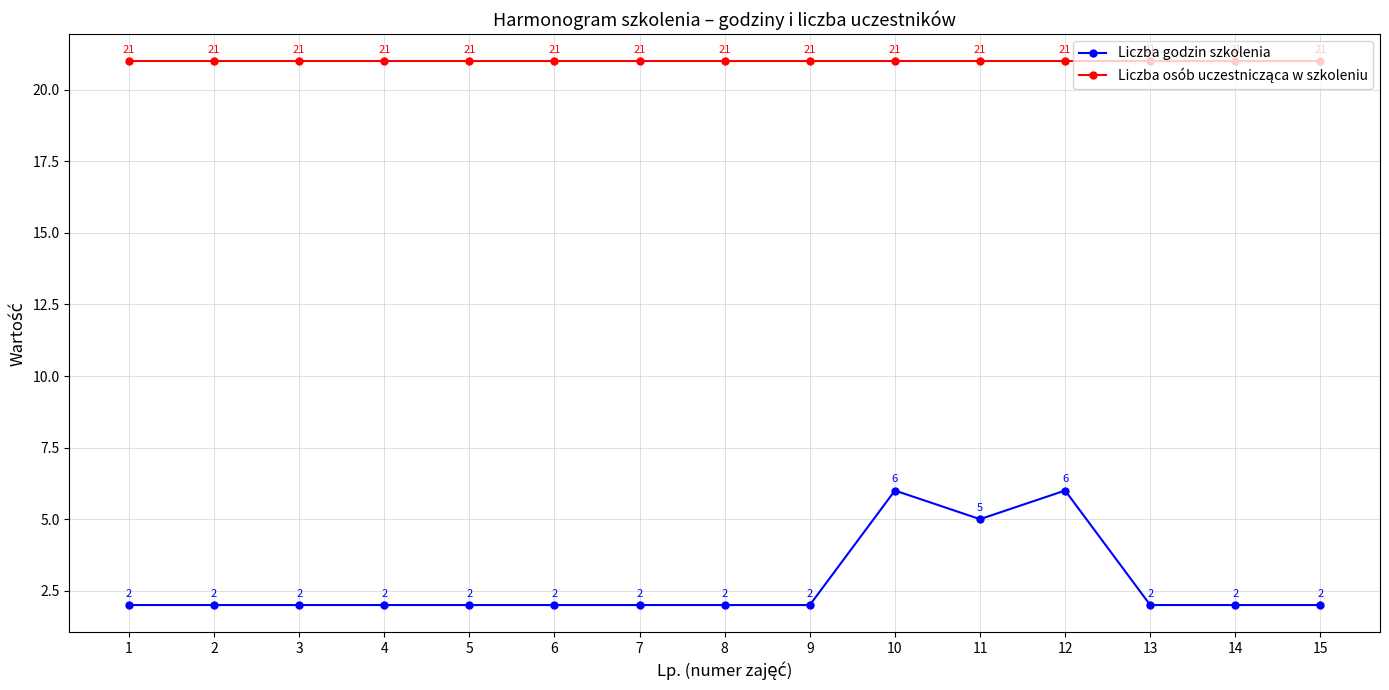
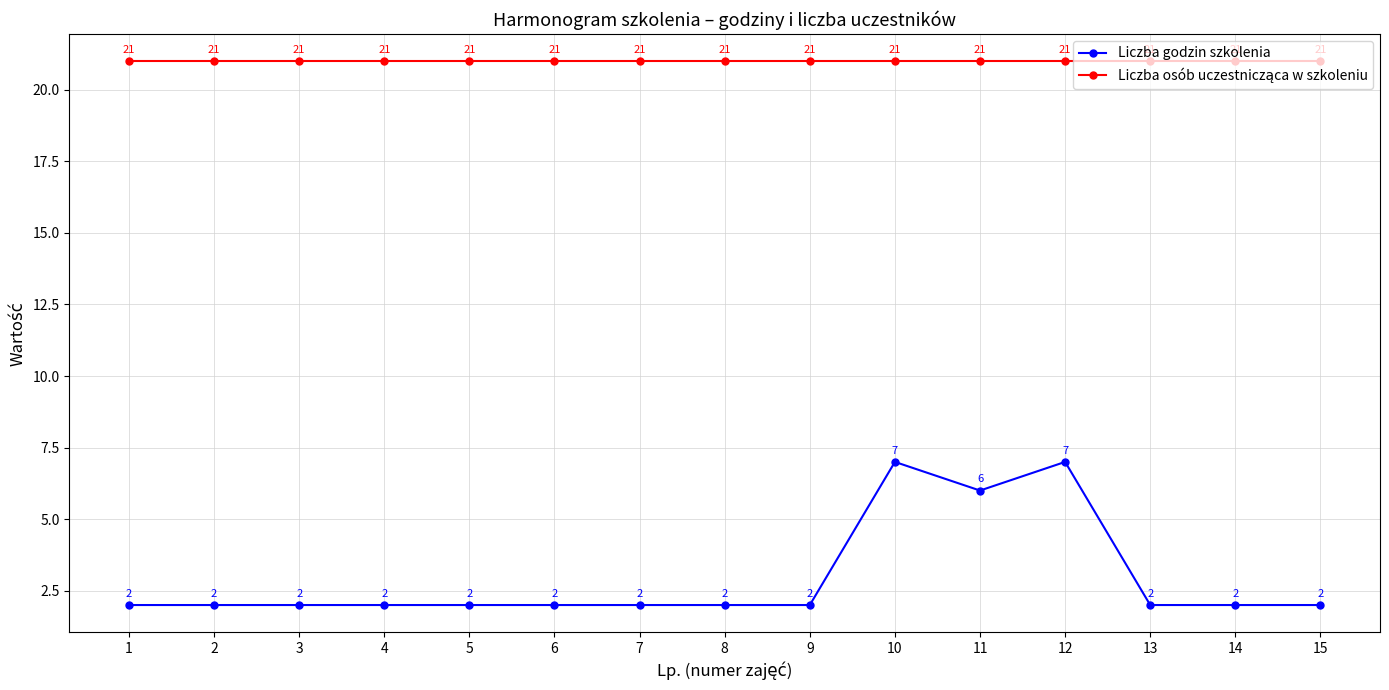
  {
    "Liczba godzin szkolenia": {
      "1": 2,
      "2": 2,
      "3": 2,
      "4": 2,
      "5": 2,
      "6": 2,
      "7": 2,
      "8": 2,
      "9": 2,
-     "10": 6,
-     "11": 5,
-     "12": 6,
+     "10": 7,
+     "11": 6,
+     "12": 7,
      "13": 2,
      "14": 2,
      "15": 2
    },
    "Liczba osób uczestnicząca w szkoleniu": {
      "1": 21,
      "2": 21,
      "3": 21,
      "4": 21,
      "5": 21,
      "6": 21,
      "7": 21,
      "8": 21,
      "9": 21,
      "10": 21,
      "11": 21,
      "12": 21
    }
  }
